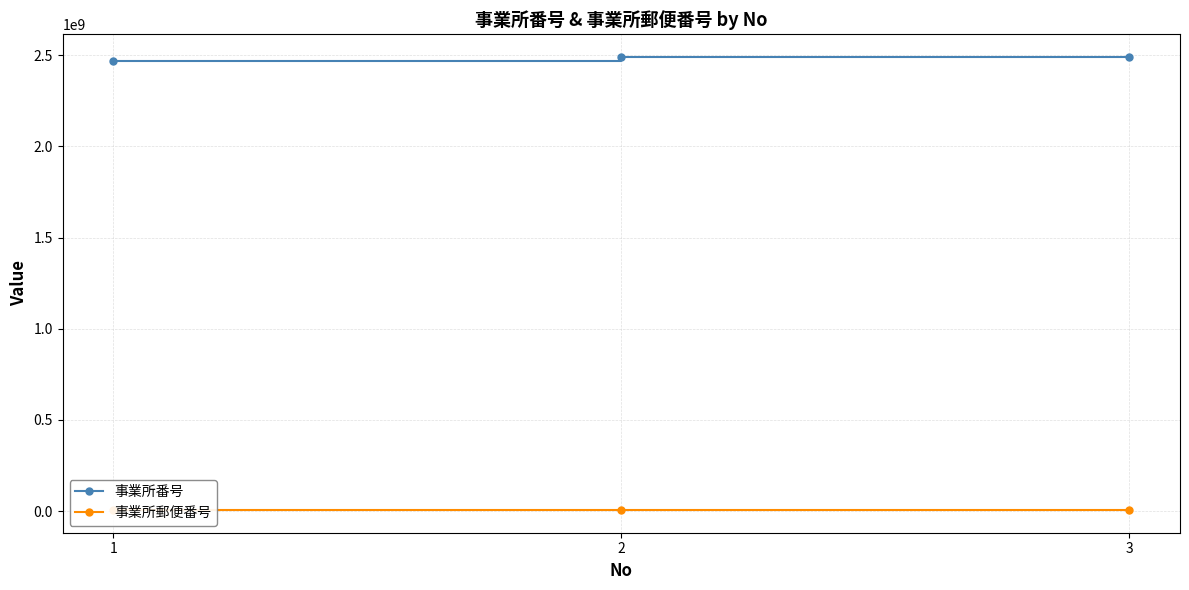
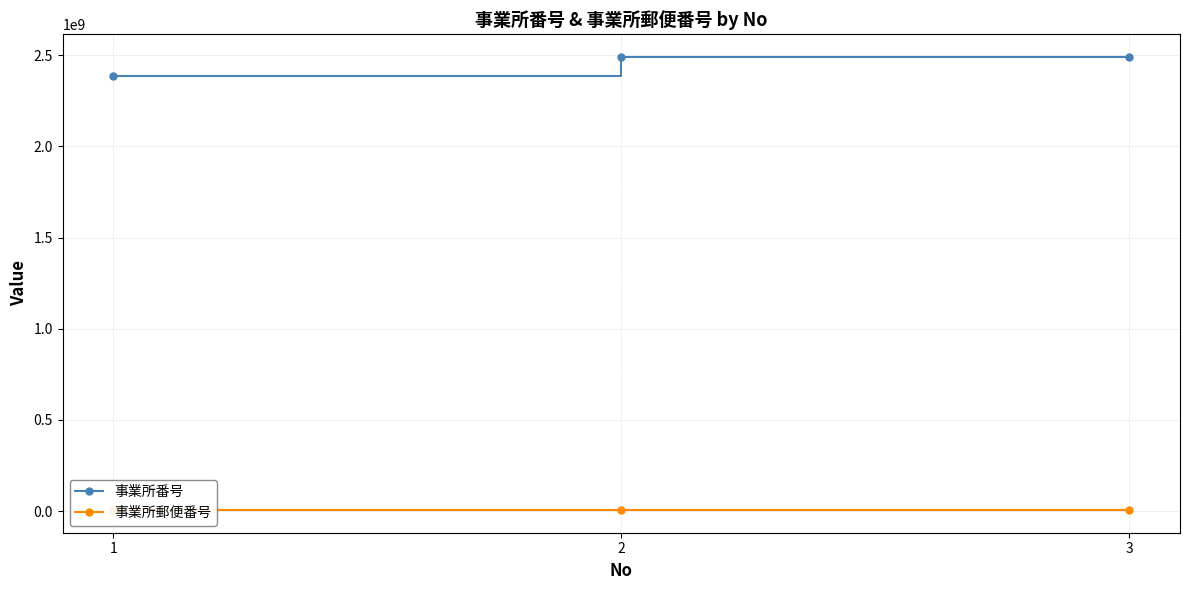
  {
    "事業所番号": {
-     "1": 2470000000,
+     "1": 2380000000,
      "2": 2490000000,
      "3": 2490000000
    },
    "事業所郵便番号": {
      "2": 10000000,
      "3": 10000000
    }
  }
